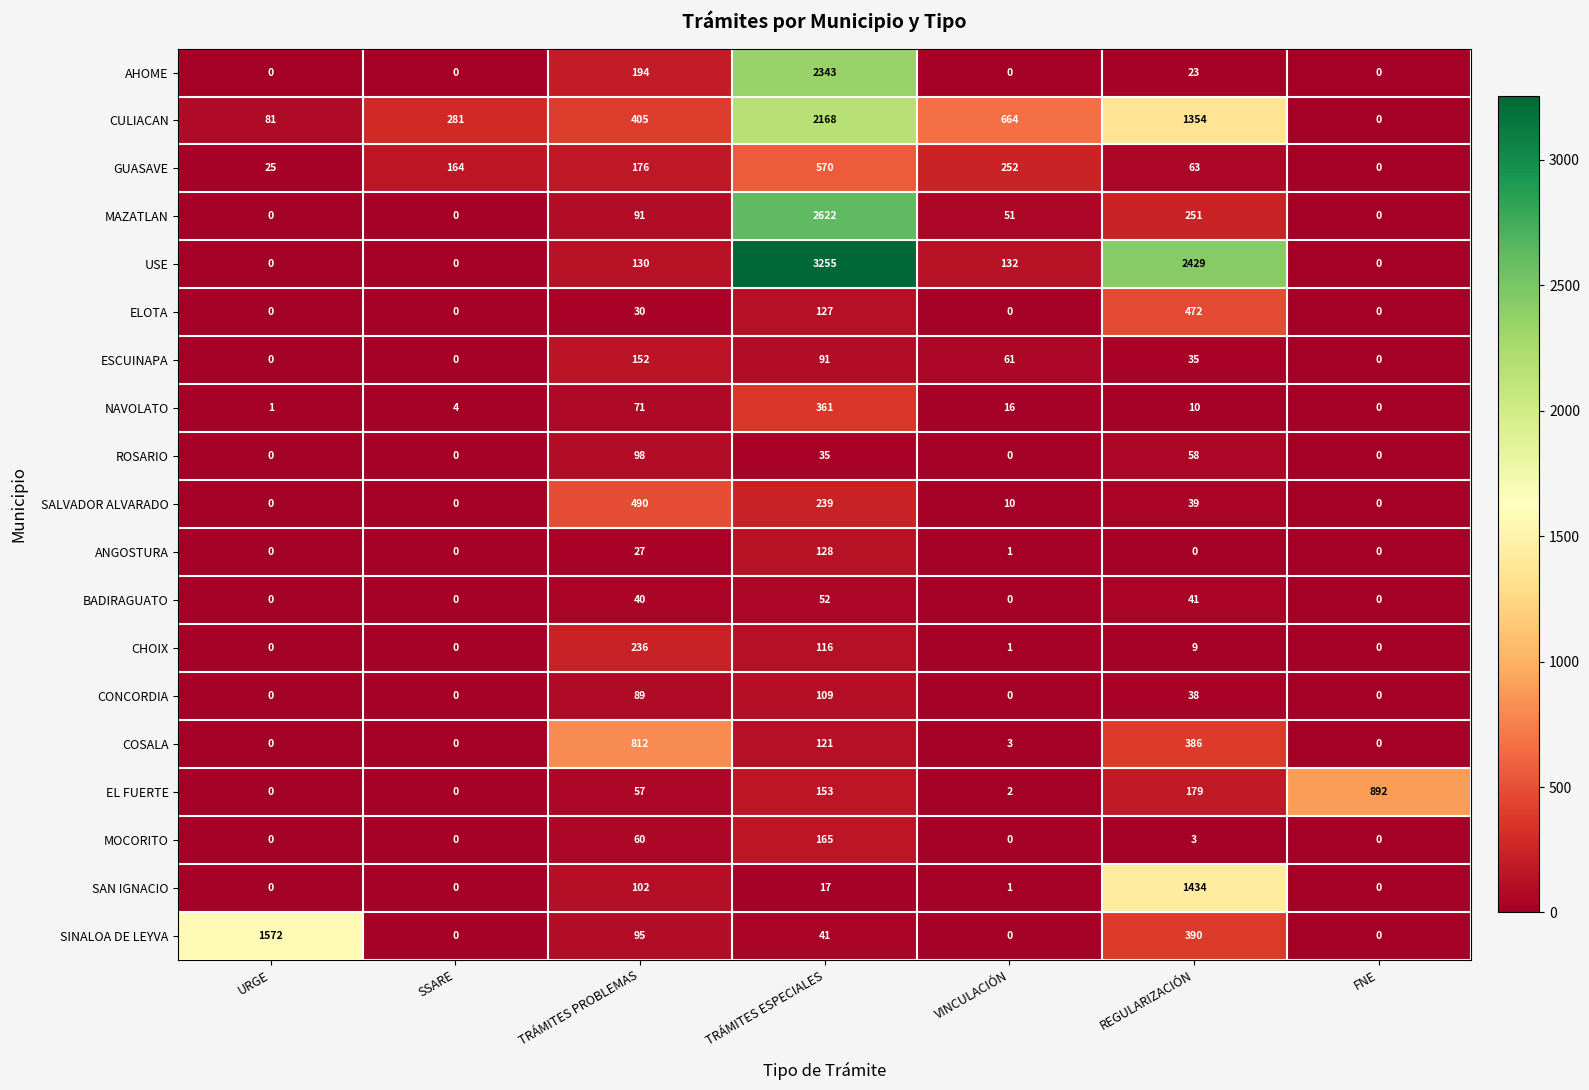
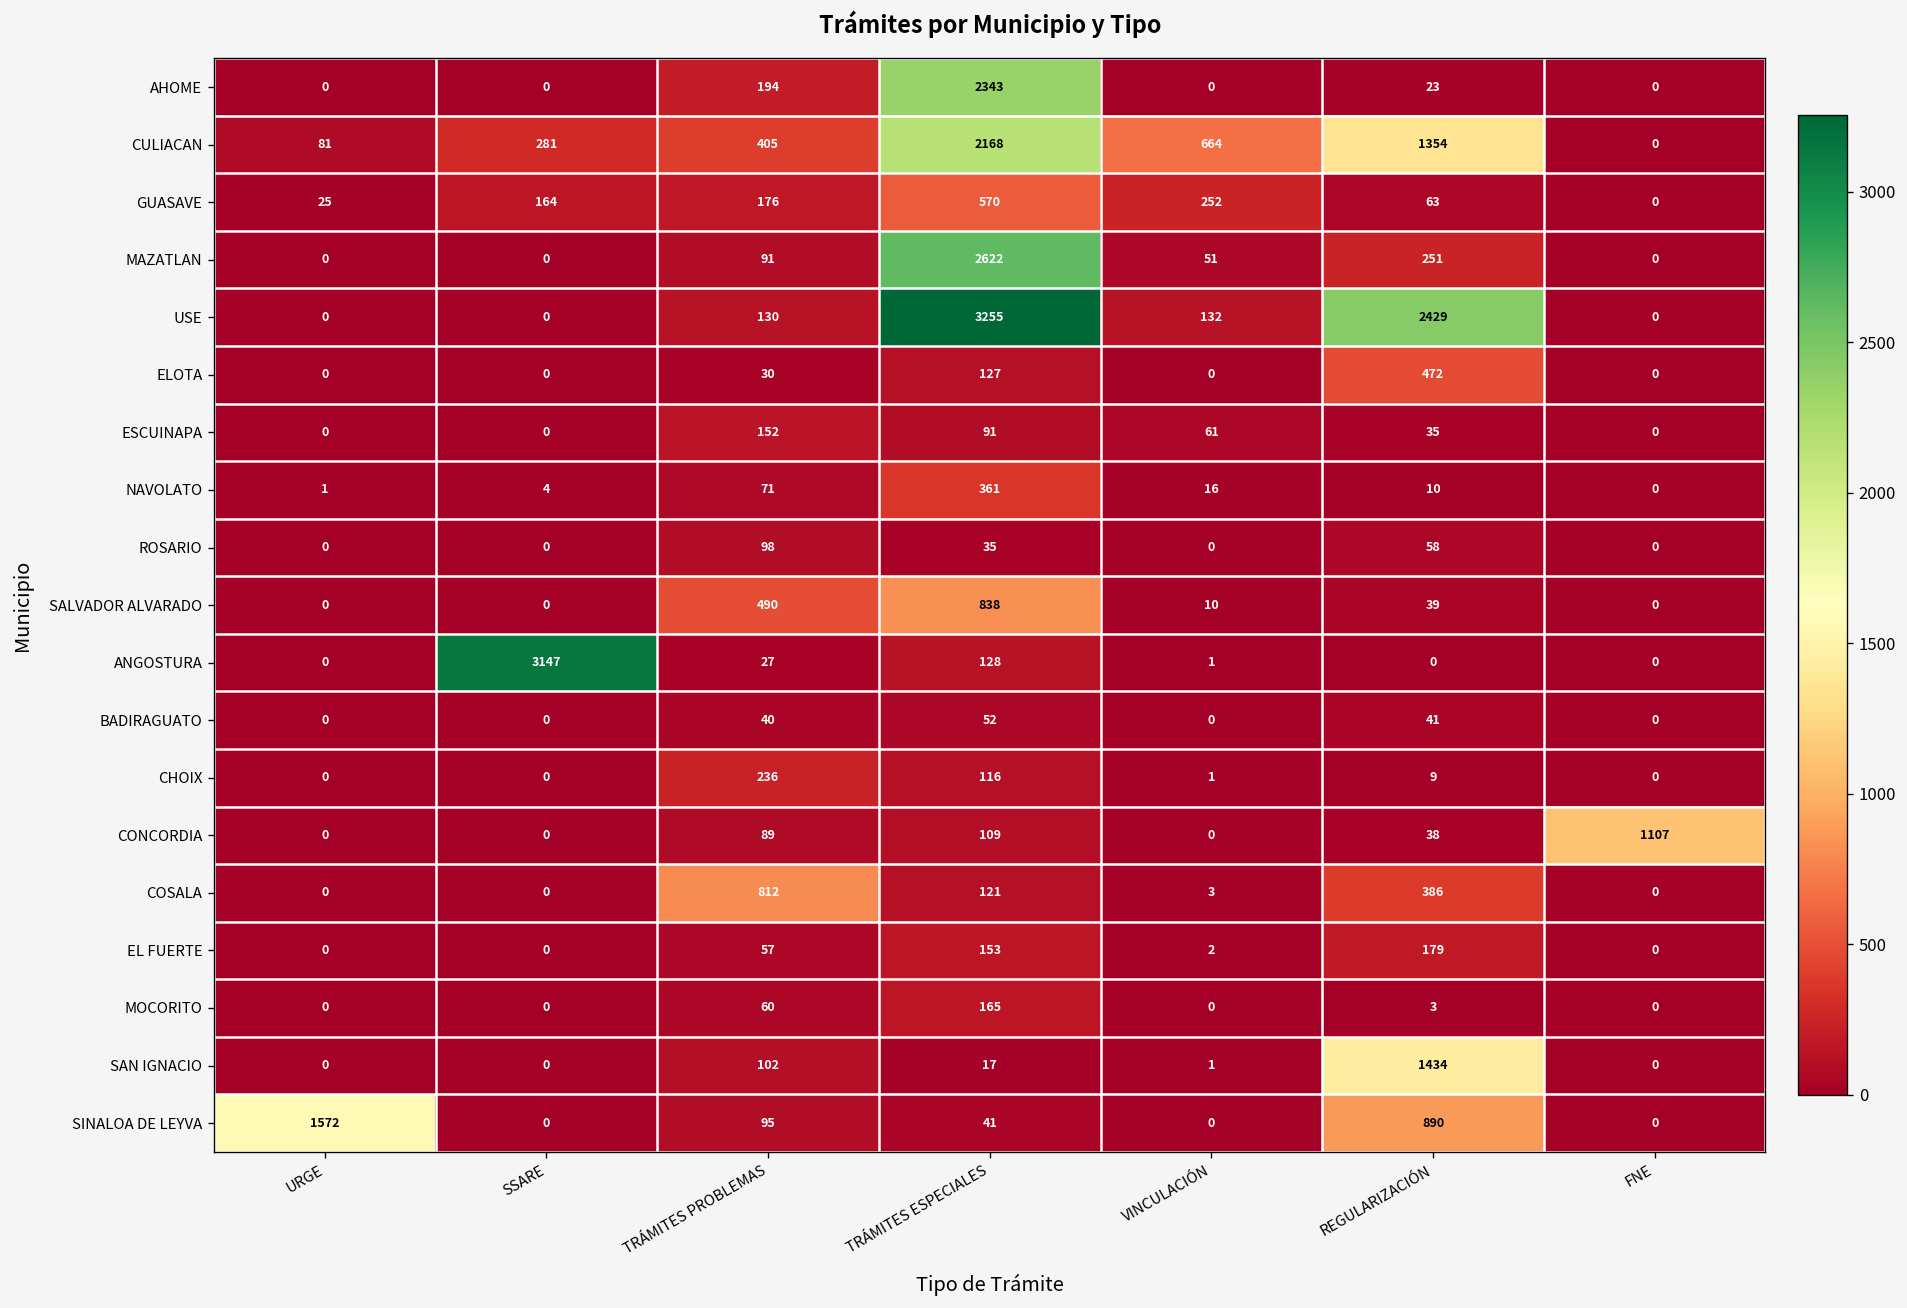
  {
    "AHOME": {
      "URGE": 0,
      "SSARE": 0,
      "TRÁMITES PROBLEMAS": 194,
      "TRÁMITES ESPECIALES": 2343,
      "VINCULACIÓN": 0,
      "REGULARIZACIÓN": 23,
      "FNE": 0
    },
    "CULIACAN": {
      "URGE": 81,
      "SSARE": 281,
      "TRÁMITES PROBLEMAS": 405,
      "TRÁMITES ESPECIALES": 2168,
      "VINCULACIÓN": 664,
      "REGULARIZACIÓN": 1354,
      "FNE": 0
    },
    "GUASAVE": {
      "URGE": 25,
      "SSARE": 164,
      "TRÁMITES PROBLEMAS": 176,
      "TRÁMITES ESPECIALES": 570,
      "VINCULACIÓN": 252,
      "REGULARIZACIÓN": 63,
      "FNE": 0
    },
    "MAZATLAN": {
      "URGE": 0,
      "SSARE": 0,
      "TRÁMITES PROBLEMAS": 91,
      "TRÁMITES ESPECIALES": 2622,
      "VINCULACIÓN": 51,
      "REGULARIZACIÓN": 251,
      "FNE": 0
    },
    "USE": {
      "URGE": 0,
      "SSARE": 0,
      "TRÁMITES PROBLEMAS": 130,
      "TRÁMITES ESPECIALES": 3255,
      "VINCULACIÓN": 132,
      "REGULARIZACIÓN": 2429,
      "FNE": 0
    },
    "ELOTA": {
      "URGE": 0,
      "SSARE": 0,
      "TRÁMITES PROBLEMAS": 30,
      "TRÁMITES ESPECIALES": 127,
      "VINCULACIÓN": 0,
      "REGULARIZACIÓN": 472,
      "FNE": 0
    },
    "ESCUINAPA": {
      "URGE": 0,
      "SSARE": 0,
      "TRÁMITES PROBLEMAS": 152,
      "TRÁMITES ESPECIALES": 91,
      "VINCULACIÓN": 61,
      "REGULARIZACIÓN": 35,
      "FNE": 0
    },
    "NAVOLATO": {
      "URGE": 1,
      "SSARE": 4,
      "TRÁMITES PROBLEMAS": 71,
      "TRÁMITES ESPECIALES": 361,
      "VINCULACIÓN": 16,
      "REGULARIZACIÓN": 10,
      "FNE": 0
    },
    "ROSARIO": {
      "URGE": 0,
      "SSARE": 0,
      "TRÁMITES PROBLEMAS": 98,
      "TRÁMITES ESPECIALES": 35,
      "VINCULACIÓN": 0,
      "REGULARIZACIÓN": 58,
      "FNE": 0
    },
    "SALVADOR ALVARADO": {
      "URGE": 0,
      "SSARE": 0,
      "TRÁMITES PROBLEMAS": 490,
-     "TRÁMITES ESPECIALES": 239,
+     "TRÁMITES ESPECIALES": 838,
      "VINCULACIÓN": 10,
      "REGULARIZACIÓN": 39,
      "FNE": 0
    },
    "ANGOSTURA": {
      "URGE": 0,
-     "SSARE": 0,
+     "SSARE": 3147,
      "TRÁMITES PROBLEMAS": 27,
      "TRÁMITES ESPECIALES": 128,
      "VINCULACIÓN": 1,
      "REGULARIZACIÓN": 0,
      "FNE": 0
    },
    "BADIRAGUATO": {
      "URGE": 0,
      "SSARE": 0,
      "TRÁMITES PROBLEMAS": 40,
      "TRÁMITES ESPECIALES": 52,
      "VINCULACIÓN": 0,
      "REGULARIZACIÓN": 41,
      "FNE": 0
    },
    "CHOIX": {
      "URGE": 0,
      "SSARE": 0,
      "TRÁMITES PROBLEMAS": 236,
      "TRÁMITES ESPECIALES": 116,
      "VINCULACIÓN": 1,
      "REGULARIZACIÓN": 9,
      "FNE": 0
    },
    "CONCORDIA": {
      "URGE": 0,
      "SSARE": 0,
      "TRÁMITES PROBLEMAS": 89,
      "TRÁMITES ESPECIALES": 109,
      "VINCULACIÓN": 0,
      "REGULARIZACIÓN": 38,
-     "FNE": 0
+     "FNE": 1107
    },
    "COSALA": {
      "URGE": 0,
      "SSARE": 0,
      "TRÁMITES PROBLEMAS": 812,
      "TRÁMITES ESPECIALES": 121,
      "VINCULACIÓN": 3,
      "REGULARIZACIÓN": 386,
      "FNE": 0
    },
    "EL FUERTE": {
      "URGE": 0,
      "SSARE": 0,
      "TRÁMITES PROBLEMAS": 57,
      "TRÁMITES ESPECIALES": 153,
      "VINCULACIÓN": 2,
      "REGULARIZACIÓN": 179,
-     "FNE": 892
+     "FNE": 0
    },
    "MOCORITO": {
      "URGE": 0,
      "SSARE": 0,
      "TRÁMITES PROBLEMAS": 60,
      "TRÁMITES ESPECIALES": 165,
      "VINCULACIÓN": 0,
      "REGULARIZACIÓN": 3,
      "FNE": 0
    },
    "SAN IGNACIO": {
      "URGE": 0,
      "SSARE": 0,
      "TRÁMITES PROBLEMAS": 102,
      "TRÁMITES ESPECIALES": 17,
      "VINCULACIÓN": 1,
      "REGULARIZACIÓN": 1434,
      "FNE": 0
    },
    "SINALOA DE LEYVA": {
      "URGE": 1572,
      "SSARE": 0,
      "TRÁMITES PROBLEMAS": 95,
      "TRÁMITES ESPECIALES": 41,
      "VINCULACIÓN": 0,
-     "REGULARIZACIÓN": 390,
+     "REGULARIZACIÓN": 890,
      "FNE": 0
    }
  }
